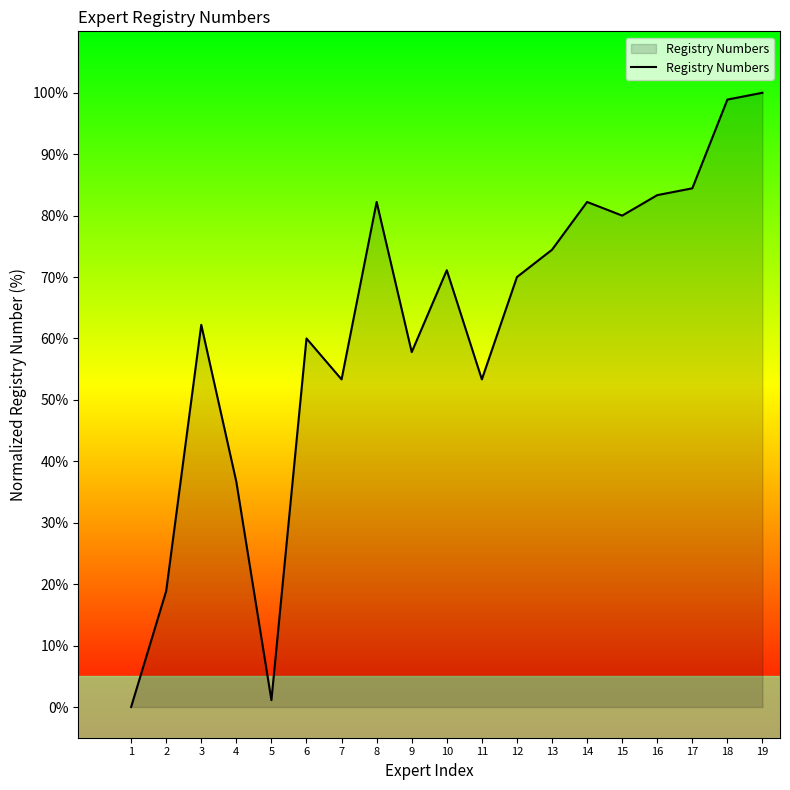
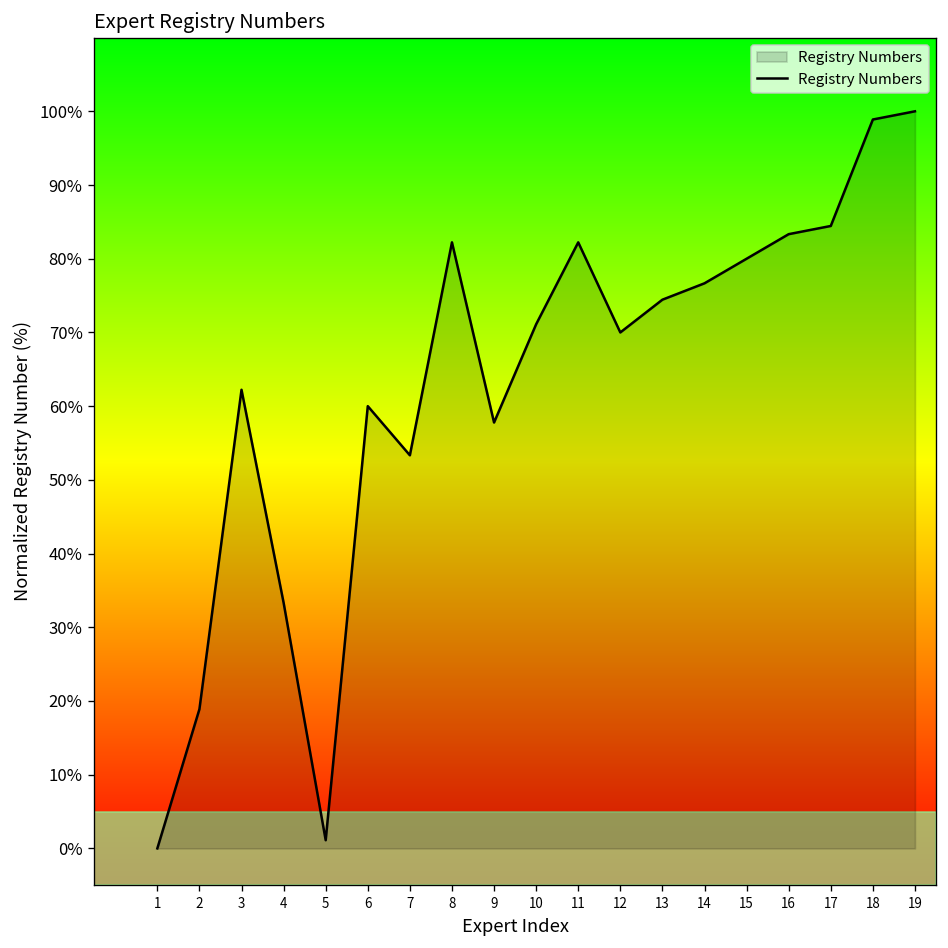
  {
    "2": "19%",
    "3": "62%",
-   "4": "37%",
+   "4": "33%",
    "6": "60%",
    "7": "53%",
    "8": "82%",
    "9": "58%",
    "10": "71%",
-   "11": "53%",
+   "11": "82%",
    "12": "70%",
    "13": "74%",
-   "14": "82%",
+   "14": "77%",
    "15": "80%",
    "16": "83%",
    "17": "84%",
    "18": "99%",
    "19": "100%"
  }
